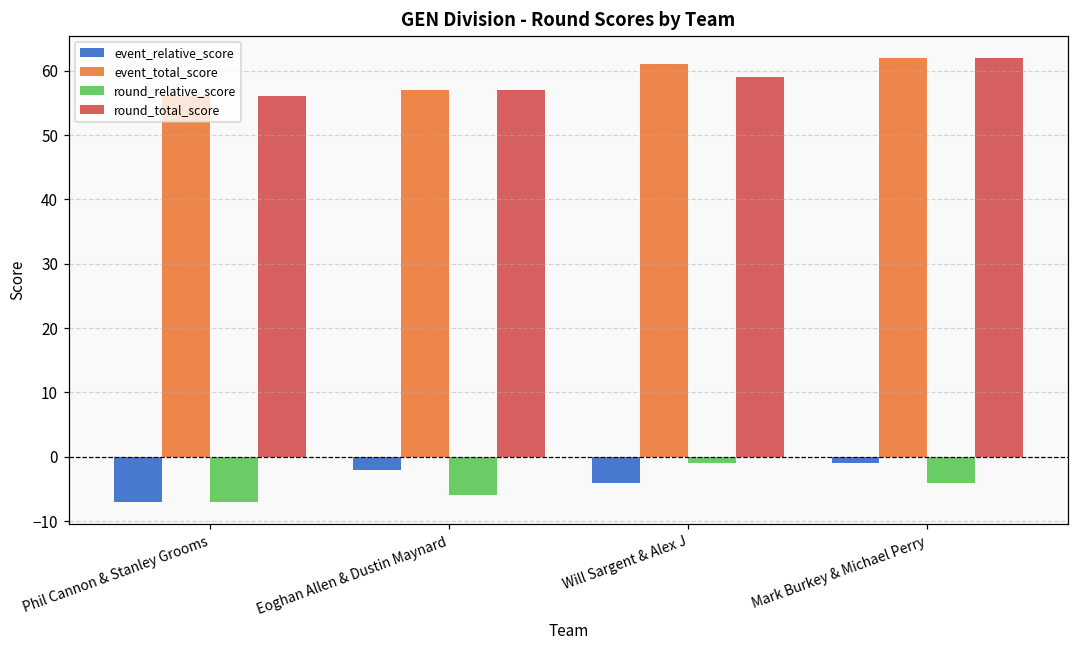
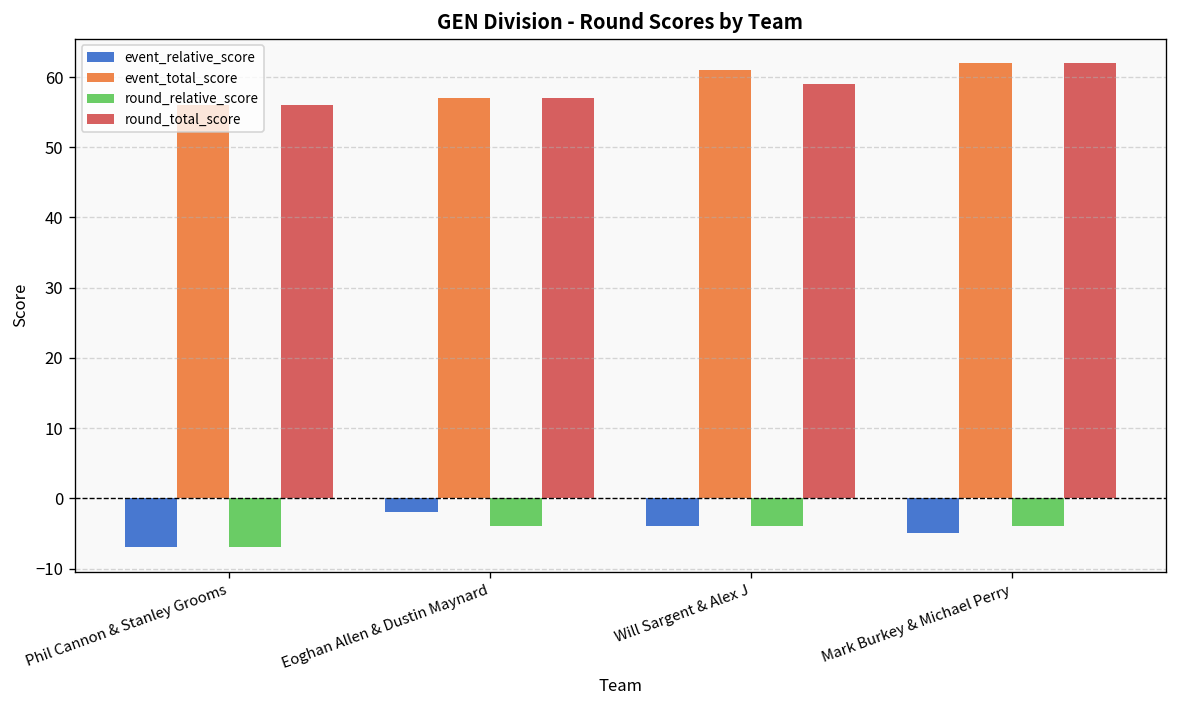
  {
    "event_relative_score": {
      "Phil Cannon & Stanley Grooms": -7,
      "Eoghan Allen & Dustin Maynard": -2,
      "Will Sargent & Alex J": -4,
-     "Mark Burkey & Michael Perry": -1
+     "Mark Burkey & Michael Perry": -5
    },
    "round_relative_score": {
      "Phil Cannon & Stanley Grooms": -7,
-     "Eoghan Allen & Dustin Maynard": -6,
-     "Will Sargent & Alex J": -1,
+     "Eoghan Allen & Dustin Maynard": -4,
+     "Will Sargent & Alex J": -4,
      "Mark Burkey & Michael Perry": -4
    }
  }
